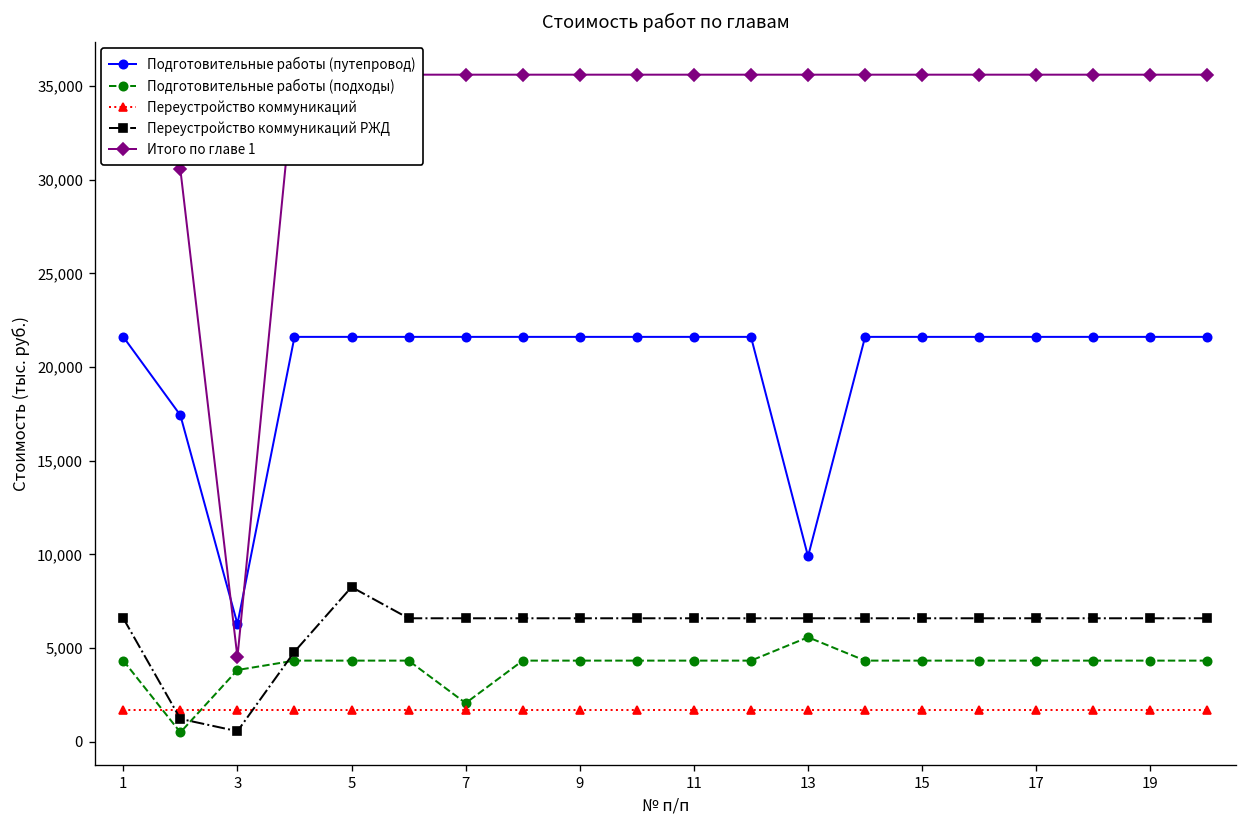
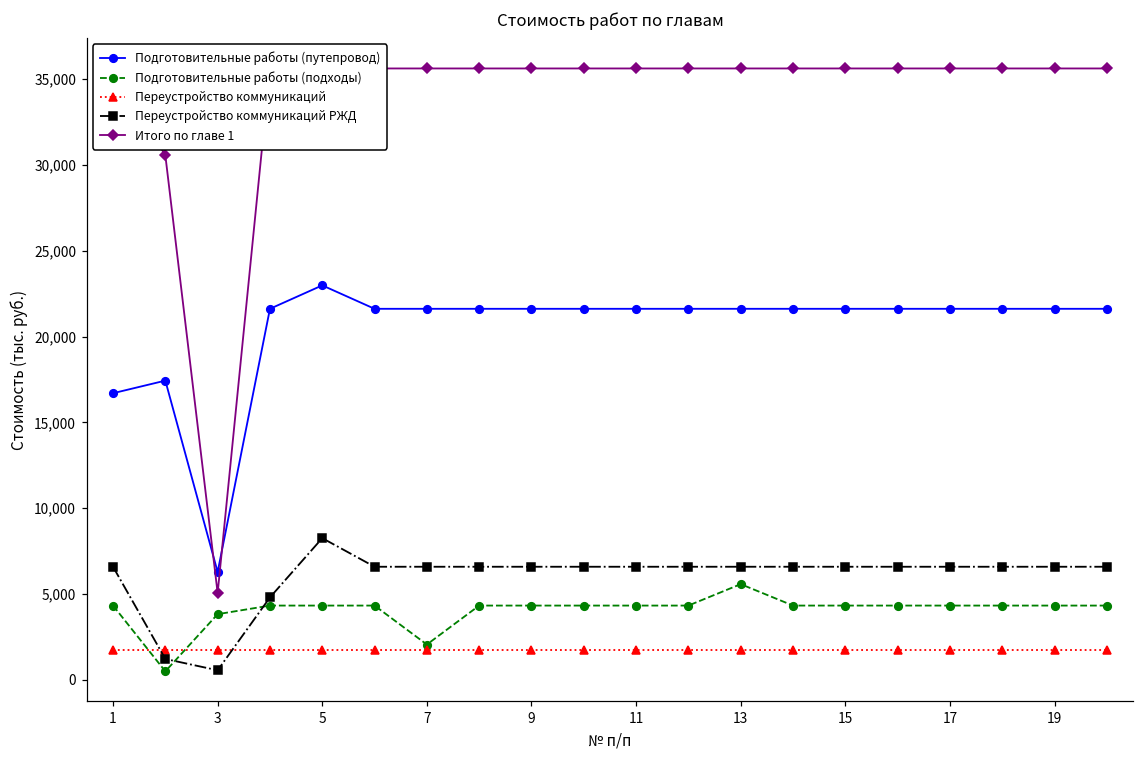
  {
    "Подготовительные работы (путепровод)": {
-     "1": "21,600",
+     "1": "16,700",
      "3": "6,300",
-     "5": "21,600",
+     "5": "23,000",
      "7": "21,600",
      "9": "21,600",
      "11": "21,600",
-     "13": "9,900",
+     "13": "21,600",
      "15": "21,600",
      "17": "21,600",
      "19": "21,600"
    },
    "Подготовительные работы (подходы)": {
      "1": "4,300",
      "3": "3,800",
      "5": "4,300",
      "7": "2,100",
      "9": "4,300",
      "11": "4,300",
      "13": "5,600",
      "15": "4,300",
      "17": "4,300",
      "19": "4,300"
    },
    "Переустройство коммуникаций": {
      "1": "1,700",
      "3": "1,700",
      "5": "1,700",
      "7": "1,700",
      "9": "1,700",
      "11": "1,700",
      "13": "1,700",
      "15": "1,700",
      "17": "1,700",
      "19": "1,700"
    },
    "Переустройство коммуникаций РЖД": {
      "1": "6,600",
      "3": "600",
      "5": "8,300",
      "7": "6,600",
      "9": "6,600",
      "11": "6,600",
      "13": "6,600",
      "15": "6,600",
      "17": "6,600",
      "19": "6,600"
    },
    "Итого по главе 1": {
-     "3": "4,500",
+     "3": "5,100",
      "7": "35,600",
      "9": "35,600",
      "11": "35,600",
      "13": "35,600",
      "15": "35,600",
      "17": "35,600",
      "19": "35,600"
    }
  }
